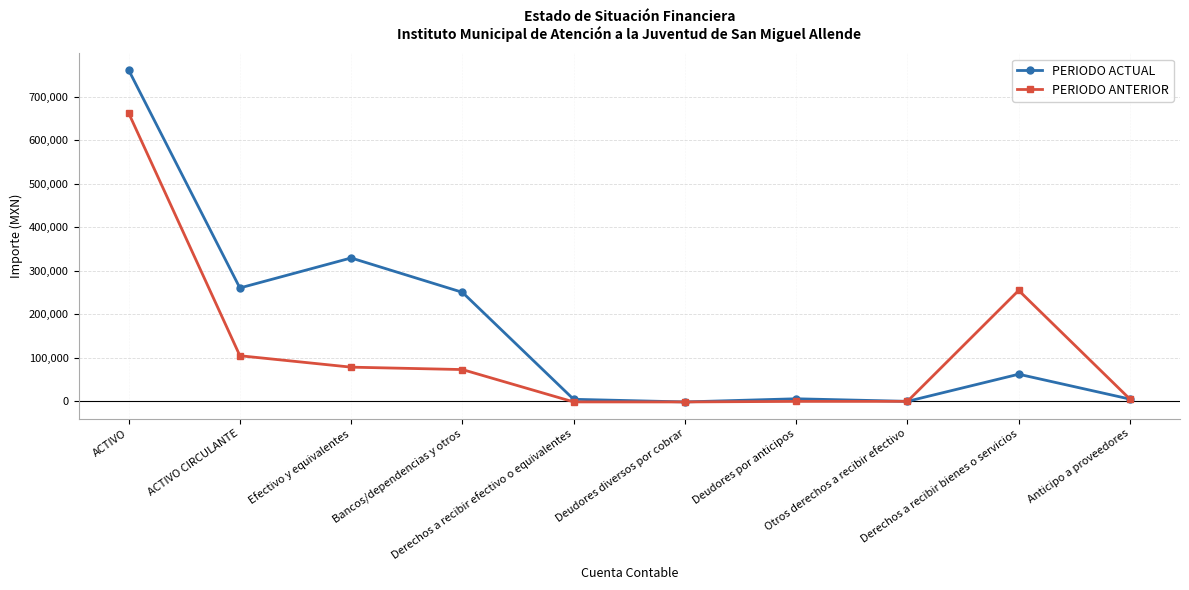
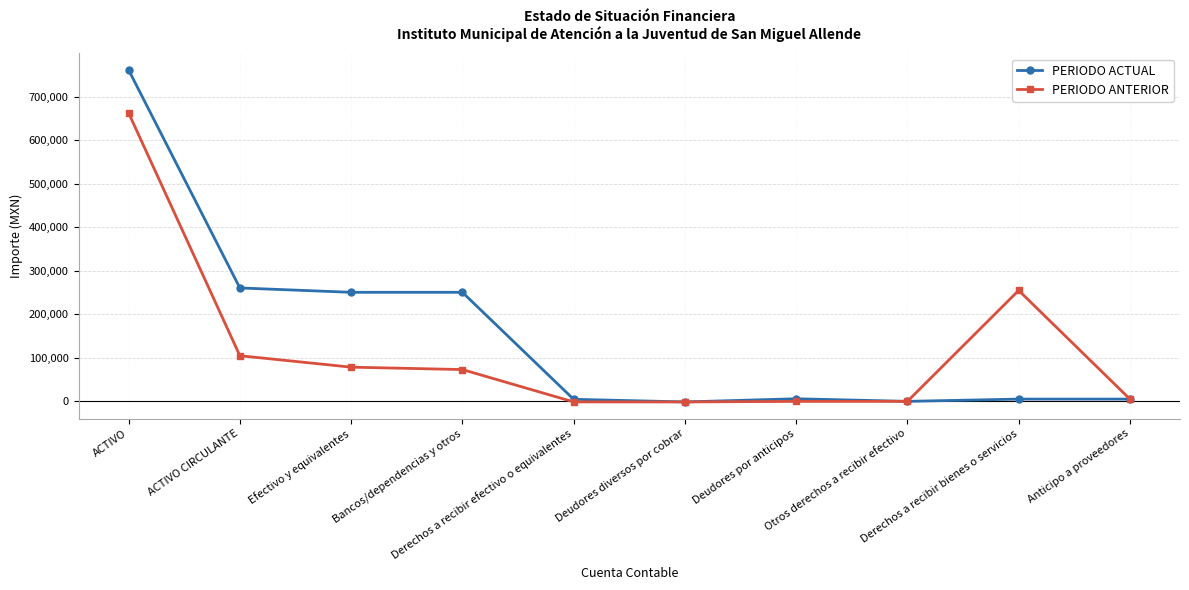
  {
    "PERIODO ACTUAL": {
      "ACTIVO": "760,000",
      "ACTIVO CIRCULANTE": "260,000",
-     "Efectivo y equivalentes": "330,000",
+     "Efectivo y equivalentes": "250,000",
      "Bancos/dependencias y otros": "250,000",
      "Derechos a recibir efectivo o equivalentes": "0",
      "Deudores por anticipos": "10,000",
-     "Derechos a recibir bienes o servicios": "60,000"
+     "Derechos a recibir bienes o servicios": "10,000"
    },
    "PERIODO ANTERIOR": {
      "ACTIVO": "660,000",
      "ACTIVO CIRCULANTE": "100,000",
      "Efectivo y equivalentes": "80,000",
      "Bancos/dependencias y otros": "70,000",
      "Derechos a recibir efectivo o equivalentes": "0",
      "Deudores por anticipos": "0",
      "Derechos a recibir bienes o servicios": "250,000"
    }
  }
